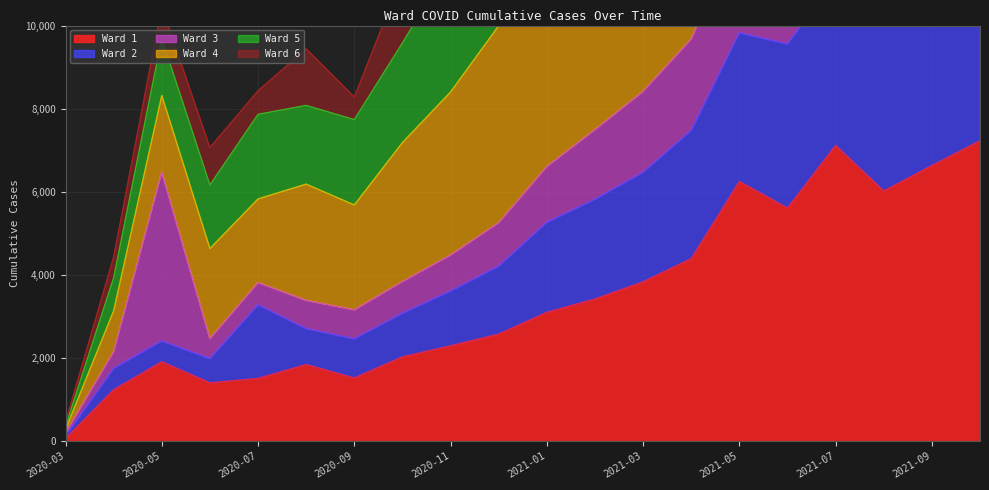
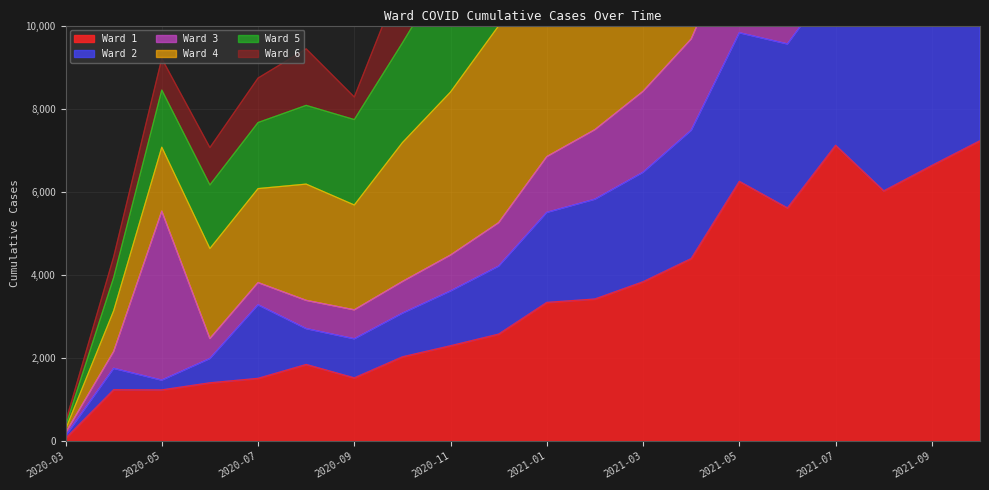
  {
    "Ward 1": {
-     "2020-05": "1,900",
+     "2020-05": "1,200",
      "2020-07": "1,500",
      "2020-09": "1,500",
      "2020-11": "2,300",
-     "2021-01": "3,100",
+     "2021-01": "3,300",
      "2021-03": "3,800",
      "2021-05": "6,300",
      "2021-07": "7,100",
      "2021-09": "6,600"
    },
    "Ward 2": {
-     "2020-05": "500",
+     "2020-05": "200",
      "2020-07": "1,800",
      "2020-09": "900",
      "2020-11": "1,300",
      "2021-01": "2,200",
      "2021-03": "2,600",
      "2021-05": "3,600"
    },
    "Ward 3": {
      "2020-03": "100",
      "2020-05": "4,100",
      "2020-07": "500",
      "2020-09": "700",
      "2020-11": "900",
      "2021-01": "1,300",
      "2021-03": "1,900"
    },
    "Ward 4": {
      "2020-03": "100",
-     "2020-05": "1,800",
-     "2020-07": "2,000",
+     "2020-05": "1,500",
+     "2020-07": "2,300",
      "2020-09": "2,500",
      "2020-11": "3,900"
    },
    "Ward 5": {
      "2020-03": "100",
-     "2020-07": "2,000",
+     "2020-07": "1,600",
      "2020-09": "2,100"
    },
    "Ward 6": {
      "2020-03": "100",
-     "2020-07": "600",
+     "2020-07": "1,100",
      "2020-09": "500"
    }
  }
